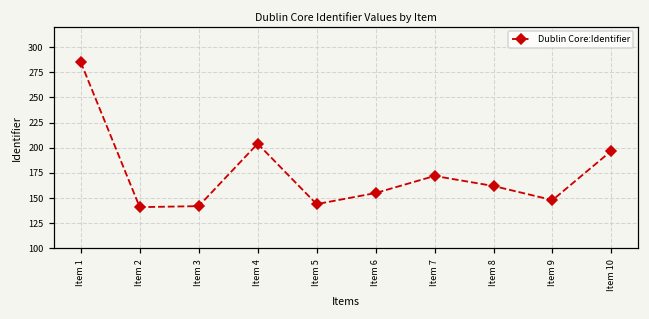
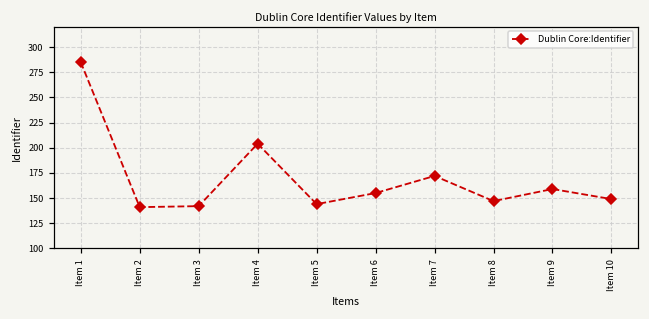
  {
    "Item 1": 290,
    "Item 2": 140,
    "Item 3": 140,
    "Item 4": 200,
    "Item 5": 140,
    "Item 6": 160,
    "Item 7": 170,
-   "Item 8": 160,
-   "Item 9": 150,
-   "Item 10": 200
+   "Item 8": 150,
+   "Item 9": 160,
+   "Item 10": 150
  }
